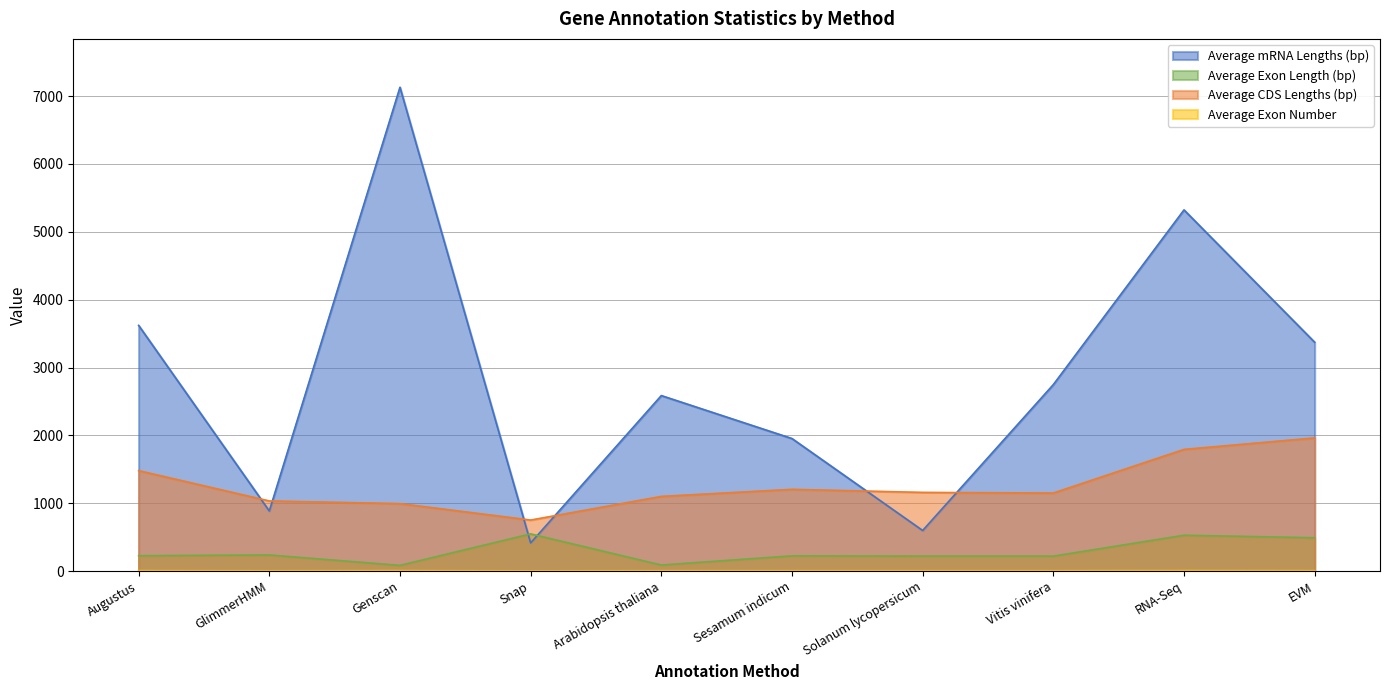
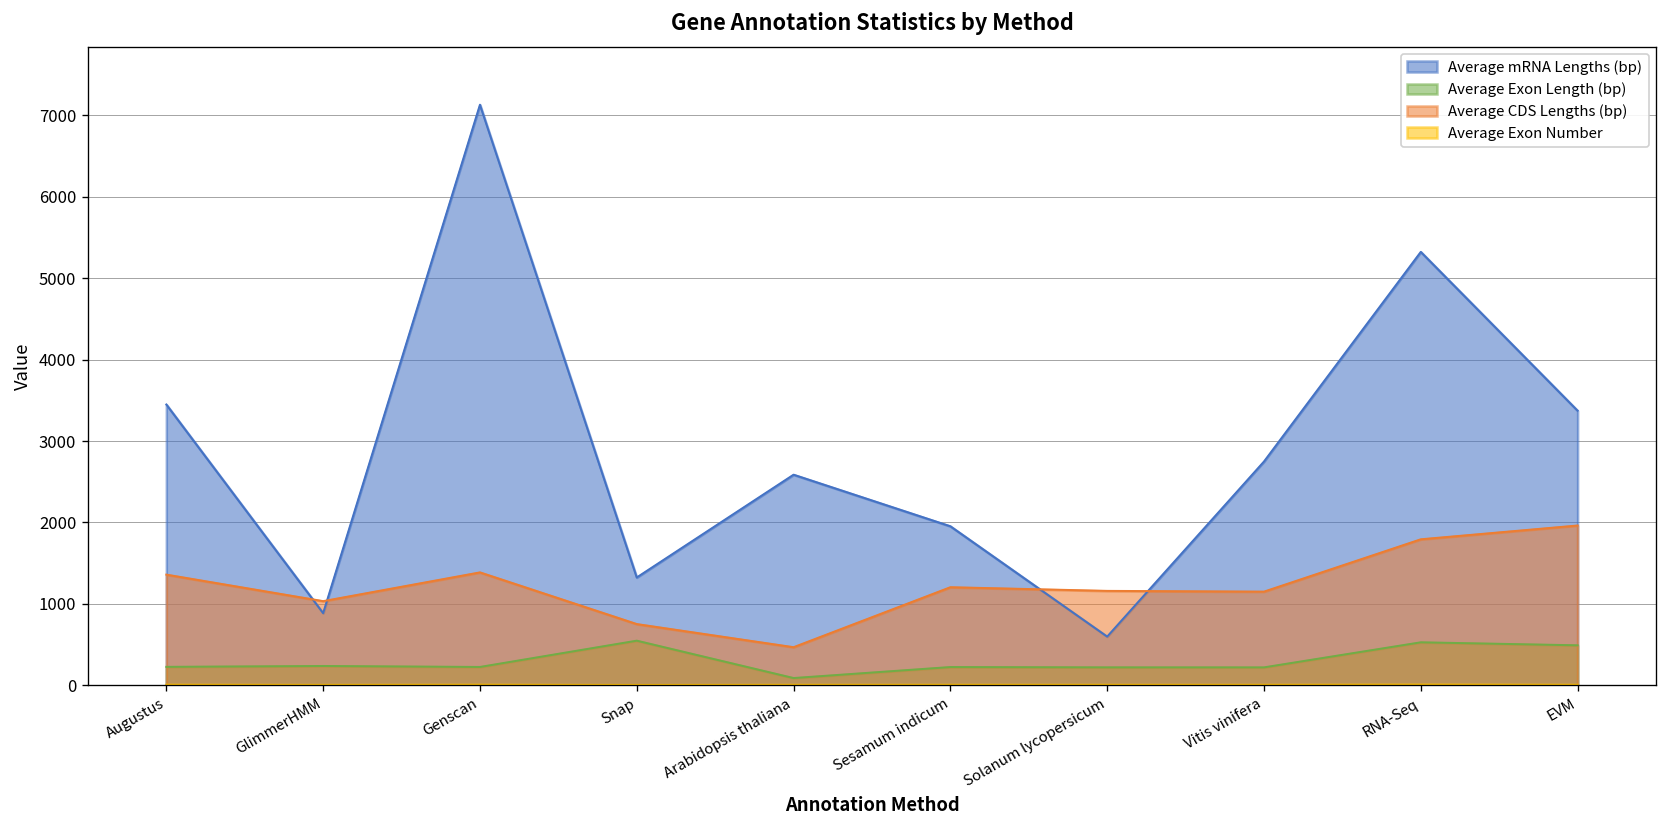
  {
    "Average mRNA Lengths (bp)": {
-     "Augustus": 3600,
+     "Augustus": 3400,
      "GlimmerHMM": 900,
      "Genscan": 7100,
-     "Snap": 400,
+     "Snap": 1300,
      "Arabidopsis thaliana": 2600,
      "Sesamum indicum": 2000,
      "Solanum lycopersicum": 600,
      "Vitis vinifera": 2700,
      "RNA-Seq": 5300,
      "EVM": 3400
    },
    "Average Exon Length (bp)": {
      "Augustus": 200,
      "GlimmerHMM": 200,
-     "Genscan": 100,
+     "Genscan": 200,
      "Snap": 500,
      "Arabidopsis thaliana": 100,
      "Sesamum indicum": 200,
      "Solanum lycopersicum": 200,
      "Vitis vinifera": 200,
      "RNA-Seq": 500,
      "EVM": 500
    },
    "Average CDS Lengths (bp)": {
-     "Augustus": 1500,
+     "Augustus": 1400,
      "GlimmerHMM": 1000,
-     "Genscan": 1000,
+     "Genscan": 1400,
      "Snap": 800,
-     "Arabidopsis thaliana": 1100,
+     "Arabidopsis thaliana": 500,
      "Sesamum indicum": 1200,
      "Solanum lycopersicum": 1200,
      "Vitis vinifera": 1100,
      "RNA-Seq": 1800,
      "EVM": 2000
    },
    "Average Exon Number": {
      "Augustus": 0,
      "GlimmerHMM": 0,
      "Genscan": 0,
      "Snap": 0,
      "Arabidopsis thaliana": 0,
      "Sesamum indicum": 0,
      "Solanum lycopersicum": 0,
      "Vitis vinifera": 0,
      "RNA-Seq": 0,
      "EVM": 0
    }
  }
